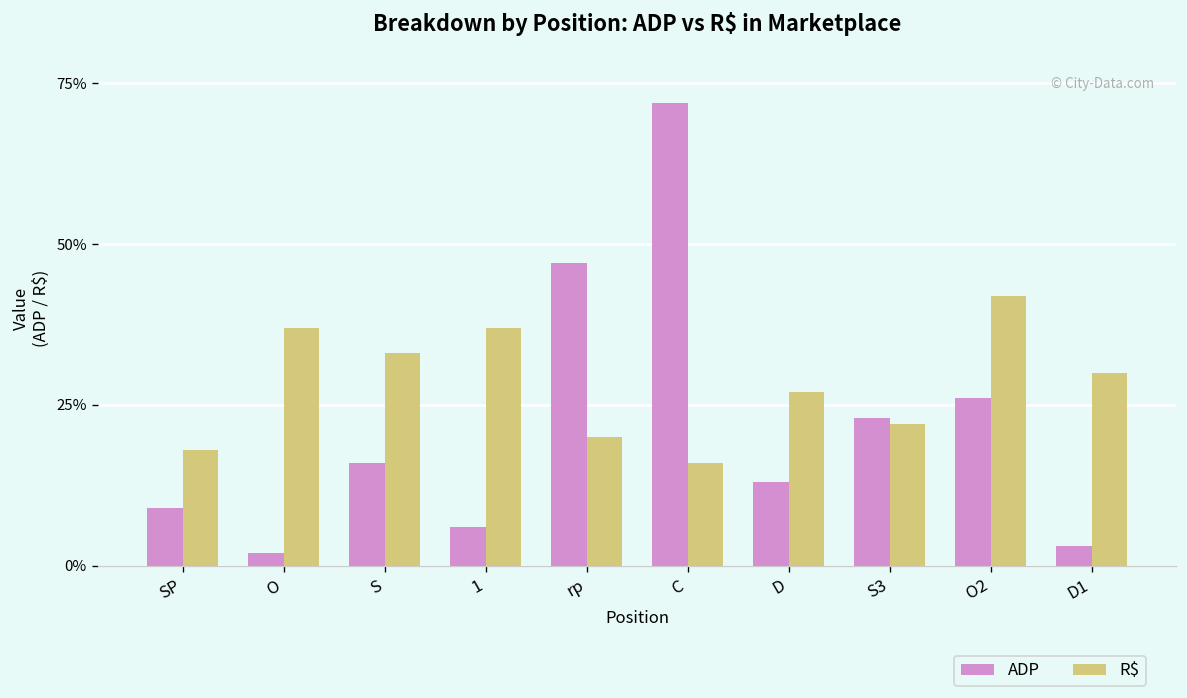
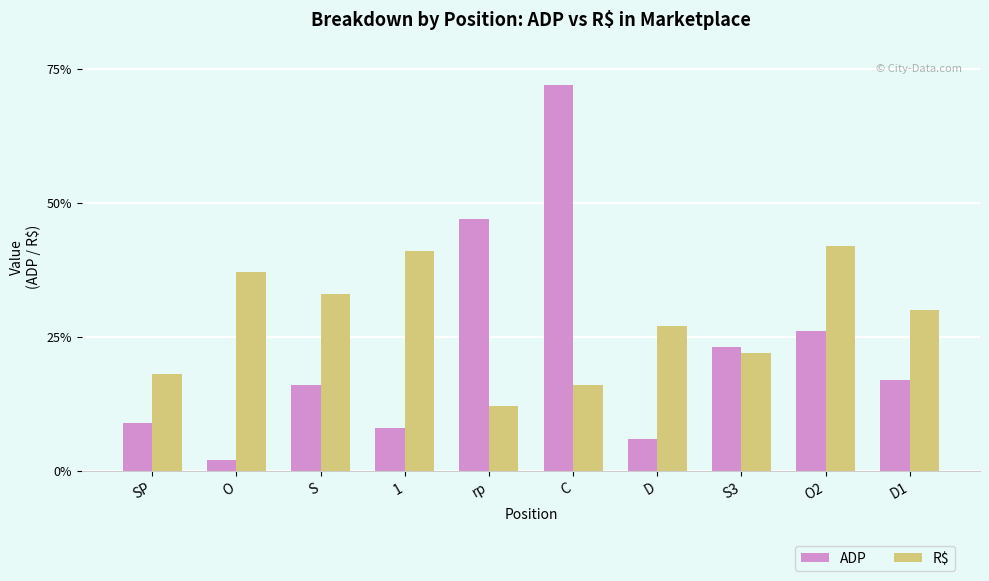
  {
    "ADP": {
      "SP": "9%",
      "O": "2%",
      "S": "16%",
-     "1": "6%",
+     "1": "8%",
      "rp": "47%",
      "C": "72%",
-     "D": "13%",
+     "D": "6%",
      "S3": "23%",
      "O2": "26%",
-     "D1": "3%"
+     "D1": "17%"
    },
    "R$": {
      "SP": "18%",
      "O": "37%",
      "S": "33%",
-     "1": "37%",
-     "rp": "20%",
+     "1": "41%",
+     "rp": "12%",
      "C": "16%",
      "D": "27%",
      "S3": "22%",
      "O2": "42%",
      "D1": "30%"
    }
  }
